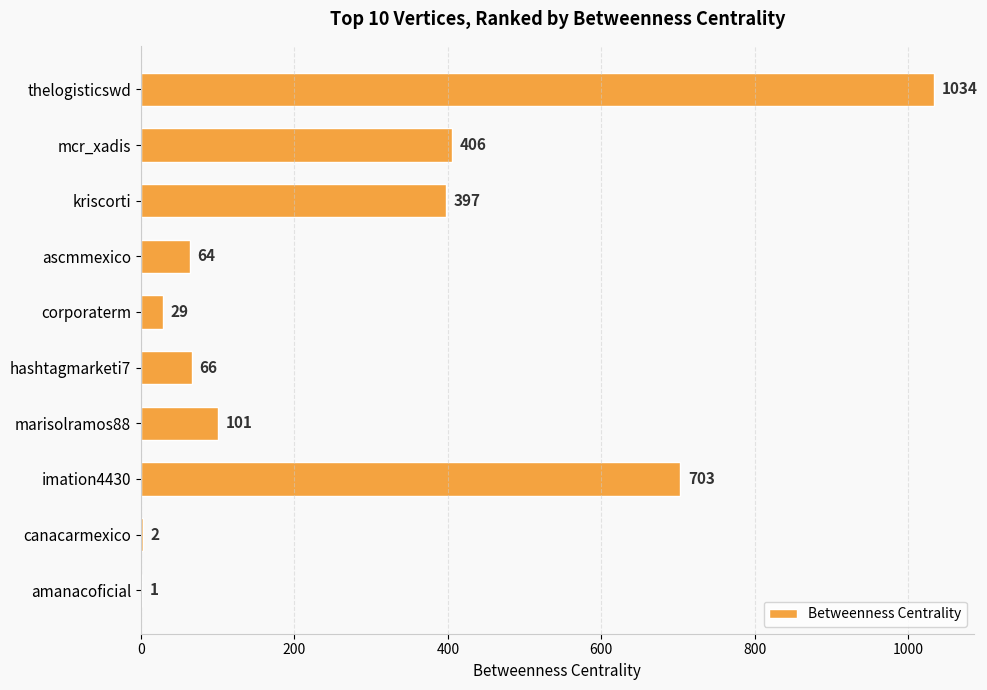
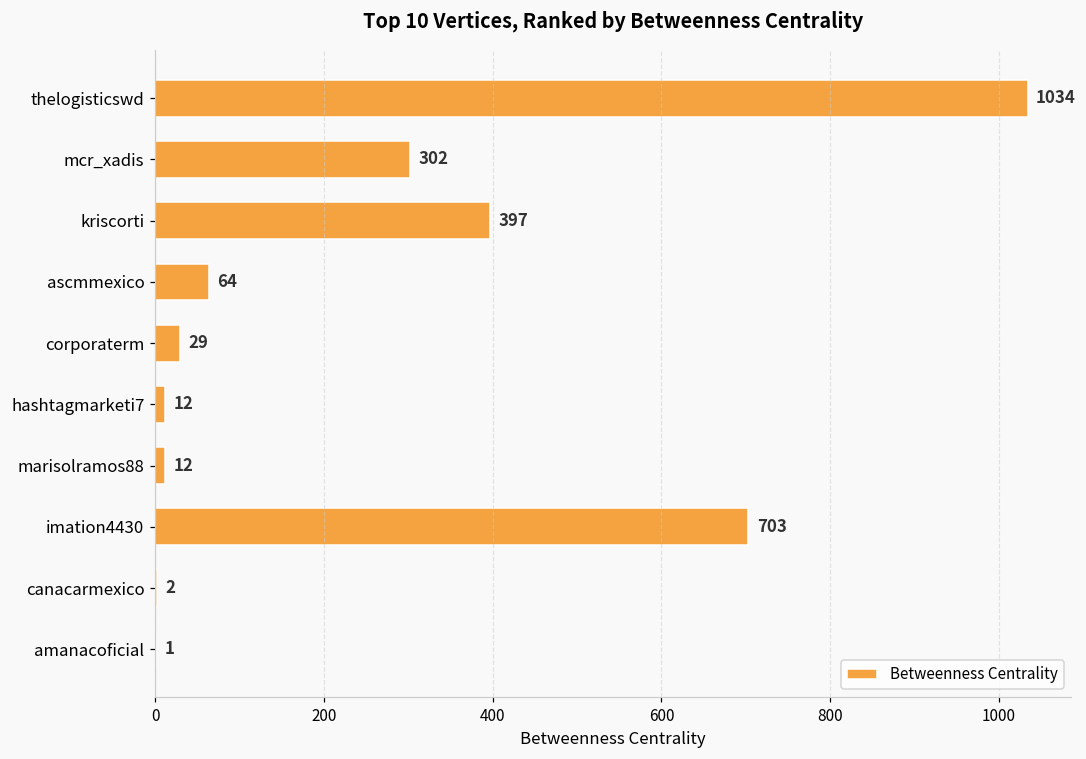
  {
    "thelogisticswd": 1034,
-   "mcr_xadis": 406,
+   "mcr_xadis": 302,
    "kriscorti": 397,
    "ascmmexico": 64,
    "corporaterm": 29,
-   "hashtagmarketi7": 66,
-   "marisolramos88": 101,
+   "hashtagmarketi7": 12,
+   "marisolramos88": 12,
    "imation4430": 703,
    "canacarmexico": 2,
    "amanacoficial": 1
  }
